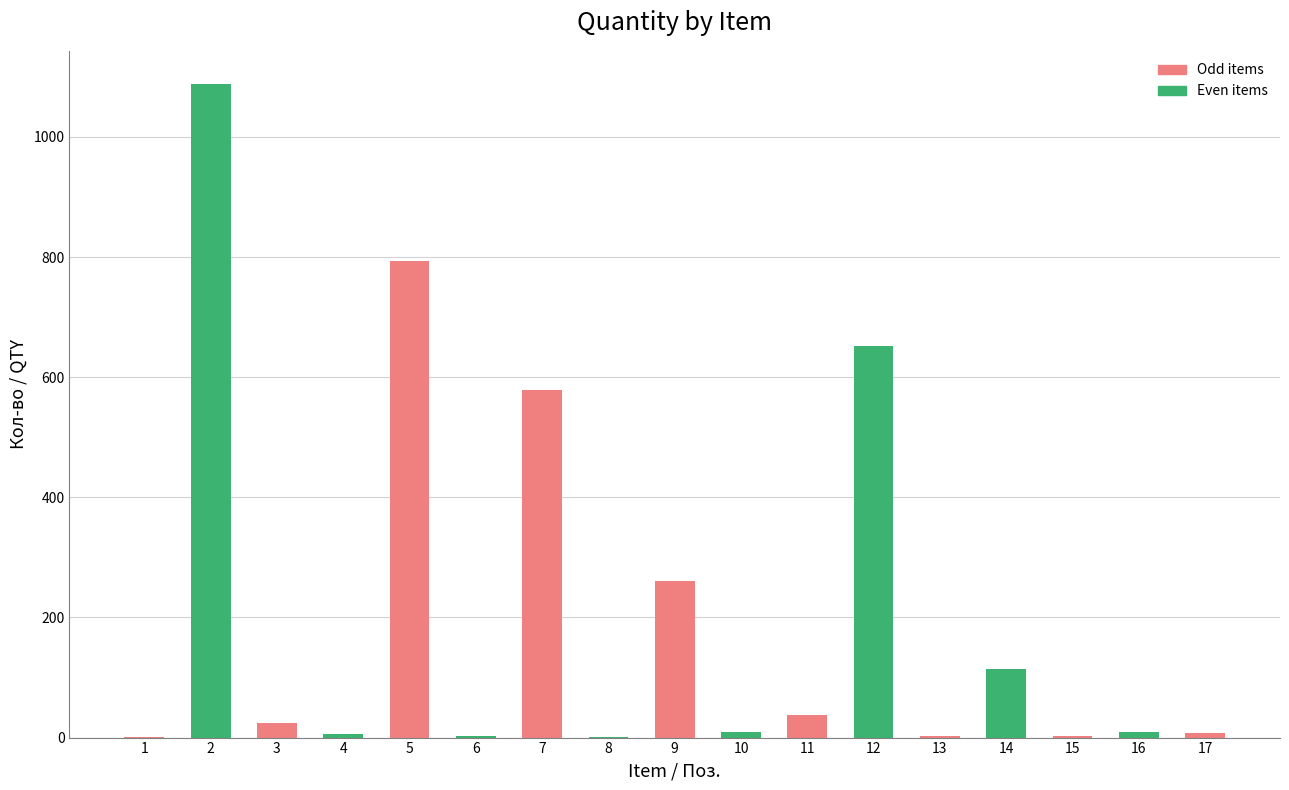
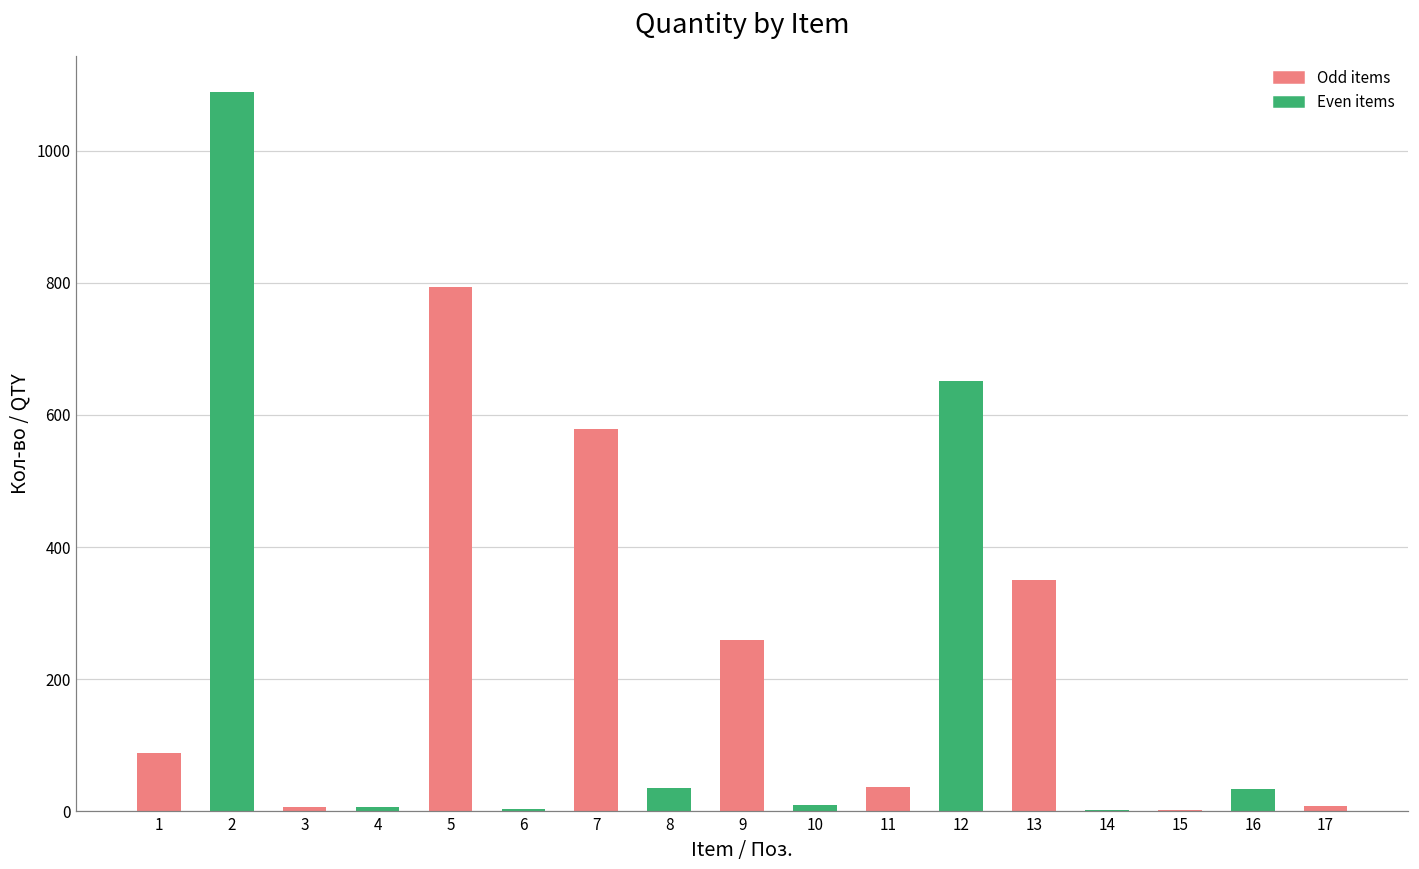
  {
-   "1": 0,
+   "1": 90,
    "2": 1090,
-   "3": 30,
+   "3": 10,
    "4": 10,
    "5": 790,
    "7": 580,
-   "8": 0,
+   "8": 40,
    "9": 260,
    "10": 10,
    "11": 40,
    "12": 650,
-   "13": 0,
-   "14": 110,
-   "16": 10,
+   "13": 350,
+   "14": 0,
+   "16": 30,
    "17": 10
  }
